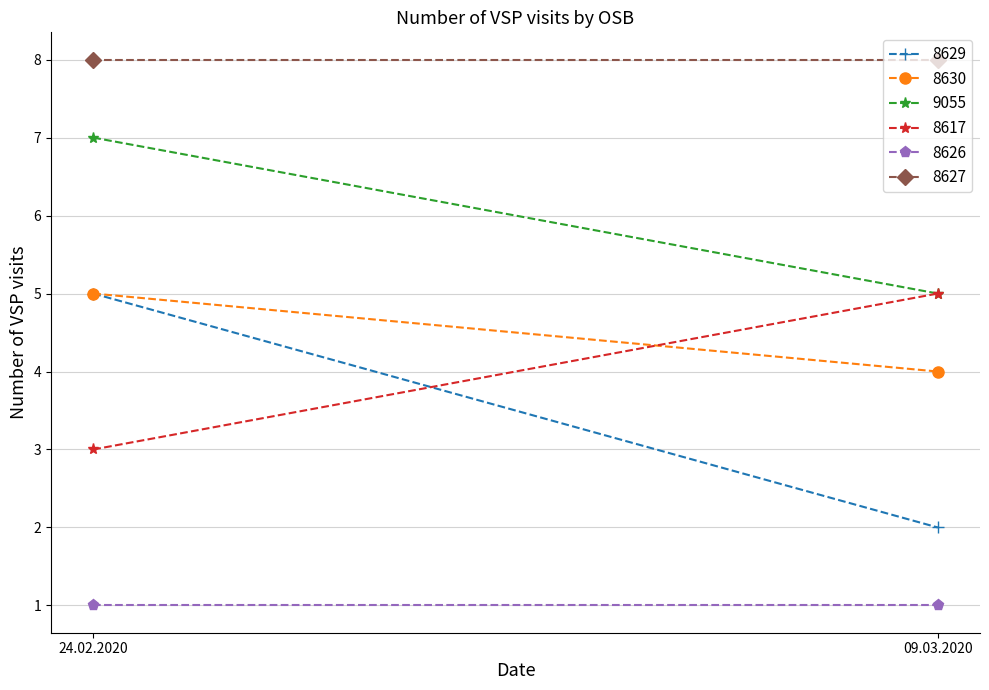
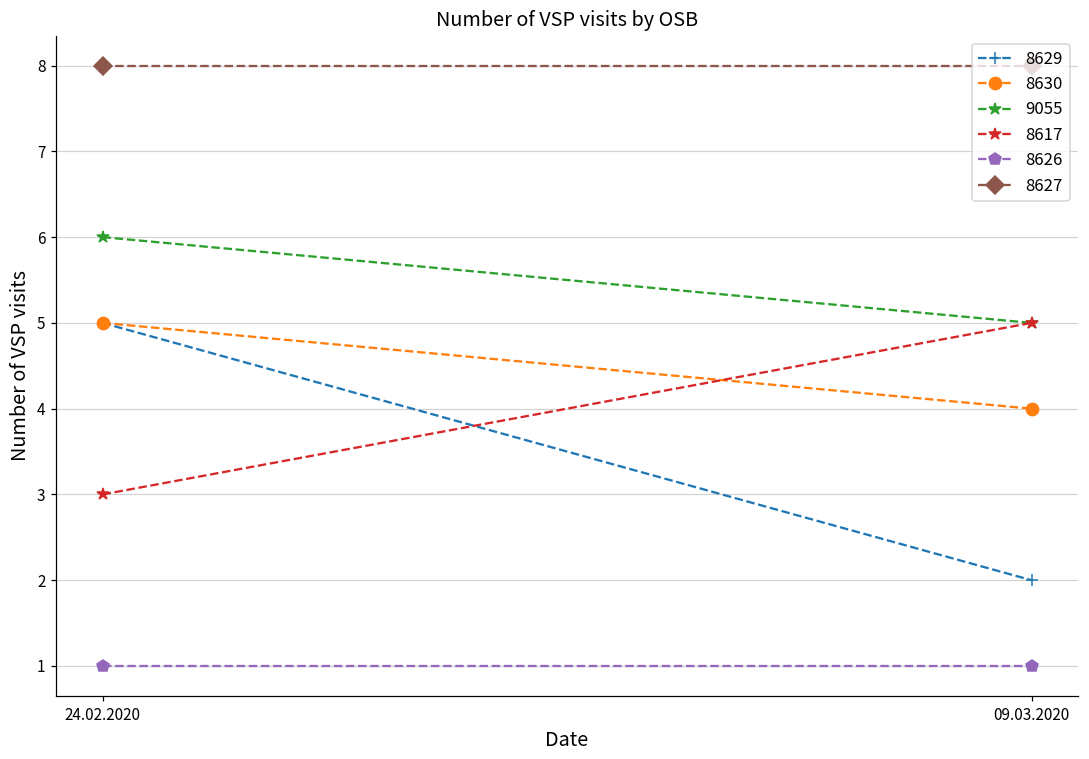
  {
    "8629": {
      "09.03.2020": 2
    },
    "8630": {
      "09.03.2020": 4
    },
    "9055": {
-     "24.02.2020": 7
+     "24.02.2020": 6
    },
    "8617": {
      "24.02.2020": 3
    },
    "8626": {
      "24.02.2020": 1,
      "09.03.2020": 1
    },
    "8627": {
      "24.02.2020": 8
    }
  }
